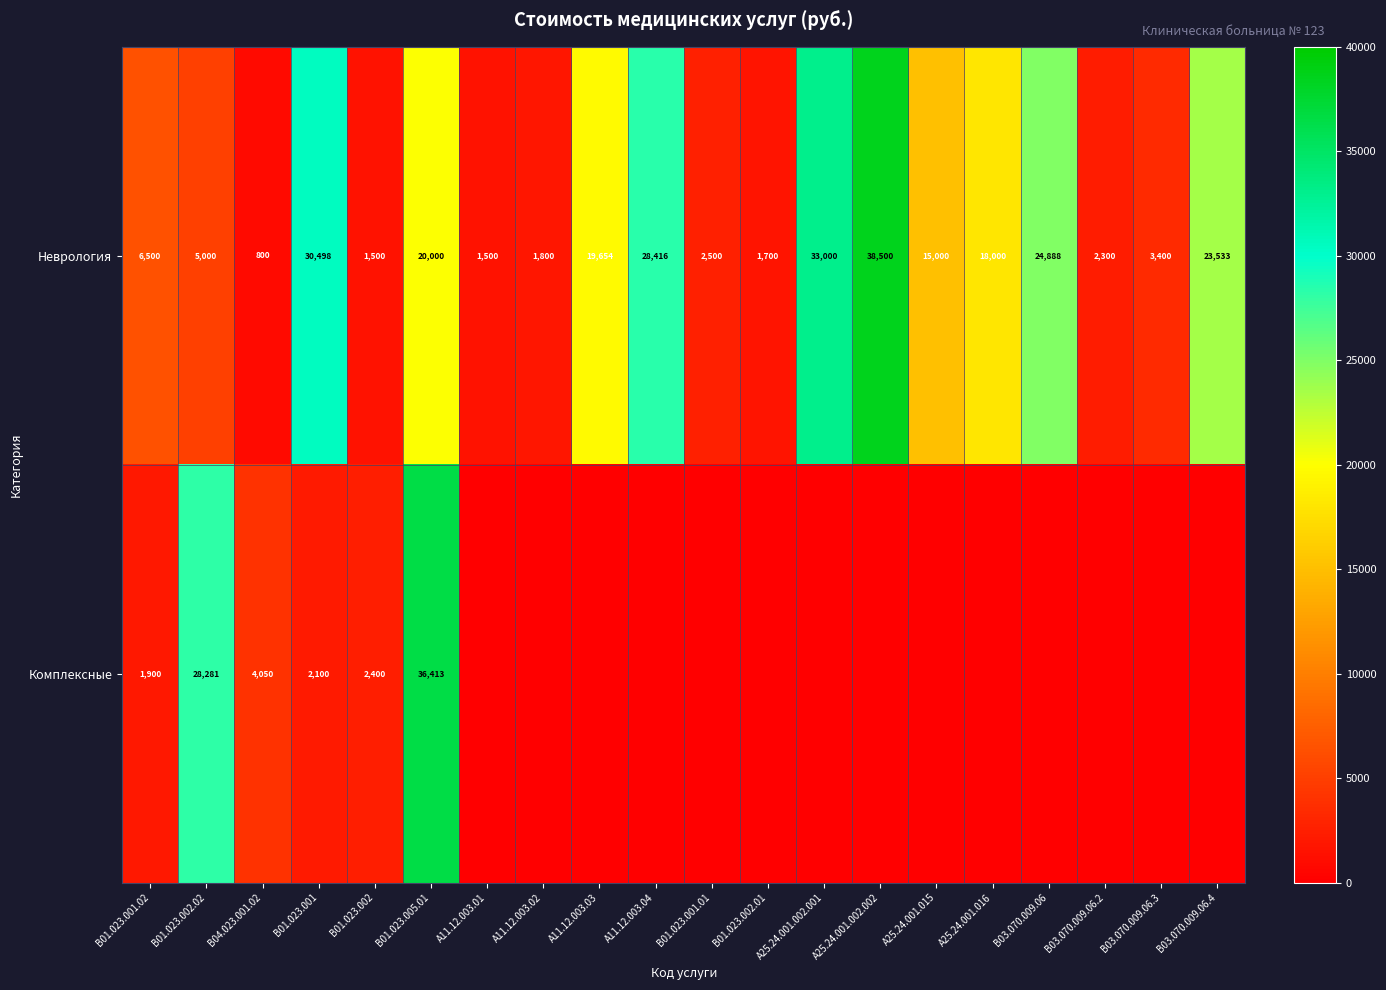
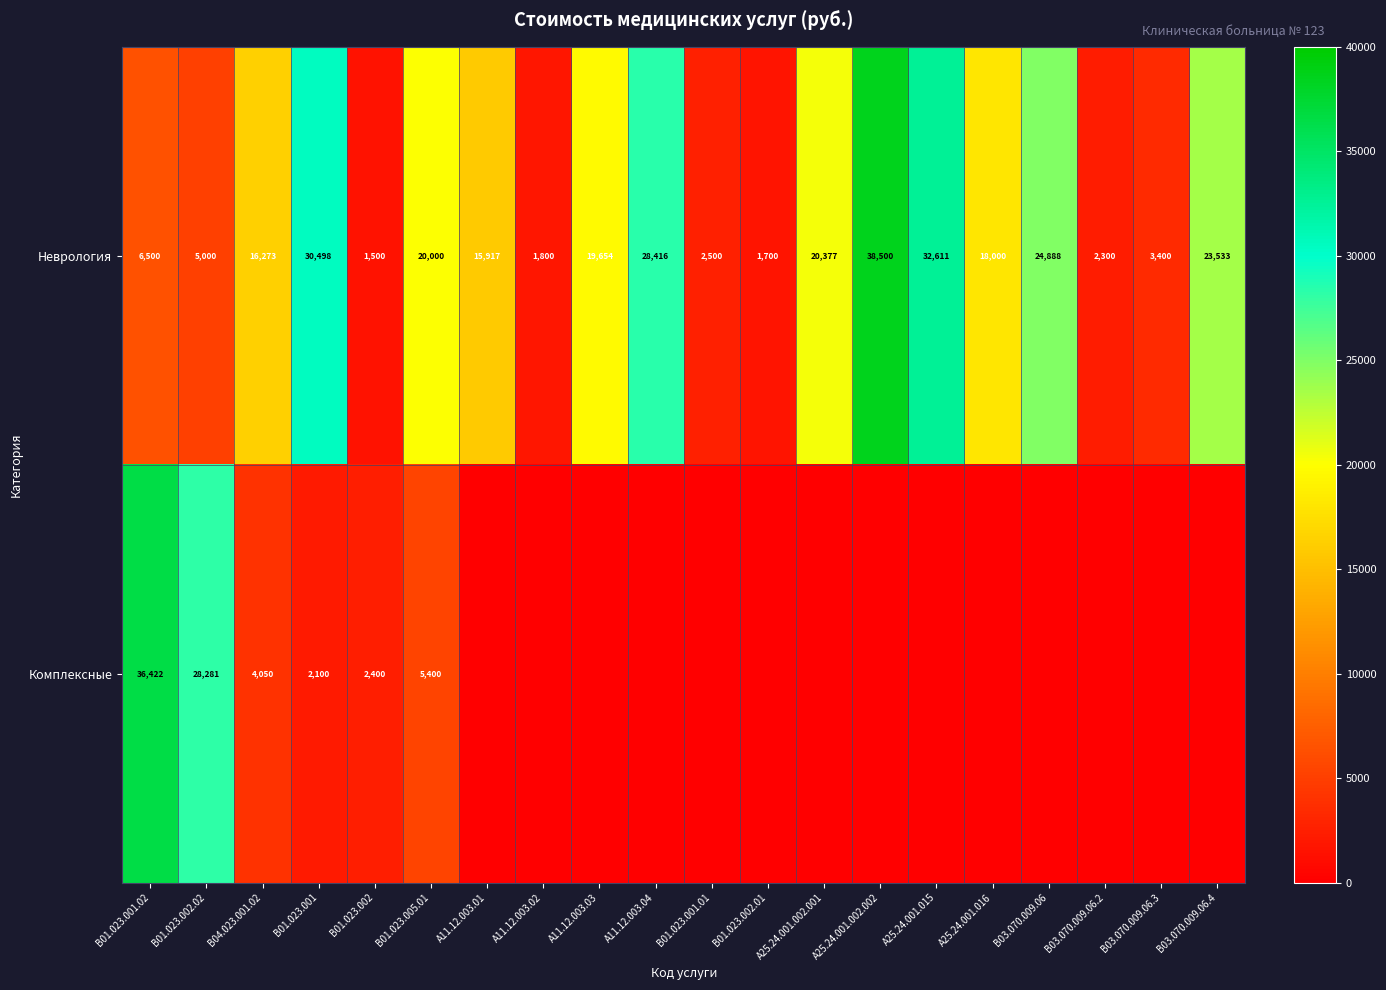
  {
    "Неврология": {
      "В01.023.001.02": "6,500",
      "В01.023.002.02": "5,000",
-     "B04.023.001.02": "800",
+     "B04.023.001.02": "16,273",
      "В01.023.001": "30,498",
      "В01.023.002": "1,500",
      "B01.023.005.01": "20,000",
-     "A11.12.003.01": "1,500",
+     "A11.12.003.01": "15,917",
      "A11.12.003.02": "1,800",
      "A11.12.003.03": "19,654",
      "A11.12.003.04": "28,416",
      "В01.023.001.01": "2,500",
      "В01.023.002.01": "1,700",
-     "А25.24.001.002.001": "33,000",
+     "А25.24.001.002.001": "20,377",
      "А25.24.001.002.002": "38,500",
-     "А25.24.001.015": "15,000",
+     "А25.24.001.015": "32,611",
      "А25.24.001.016": "18,000",
      "В03.070.009.06": "24,888",
      "В03.070.009.06.2": "2,300",
      "В03.070.009.06.3": "3,400",
      "В03.070.009.06.4": "23,533"
    },
    "Комплексные": {
-     "В01.023.001.02": "1,900",
+     "В01.023.001.02": "36,422",
      "В01.023.002.02": "28,281",
      "B04.023.001.02": "4,050",
      "В01.023.001": "2,100",
      "В01.023.002": "2,400",
-     "B01.023.005.01": "36,413"
+     "B01.023.005.01": "5,400"
    }
  }
